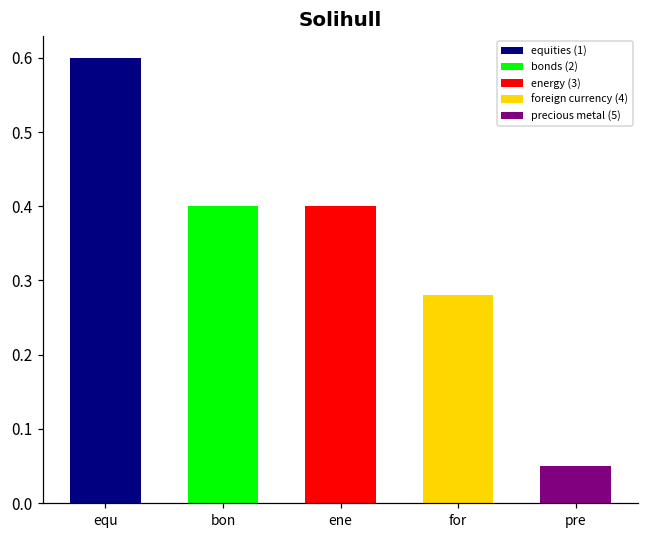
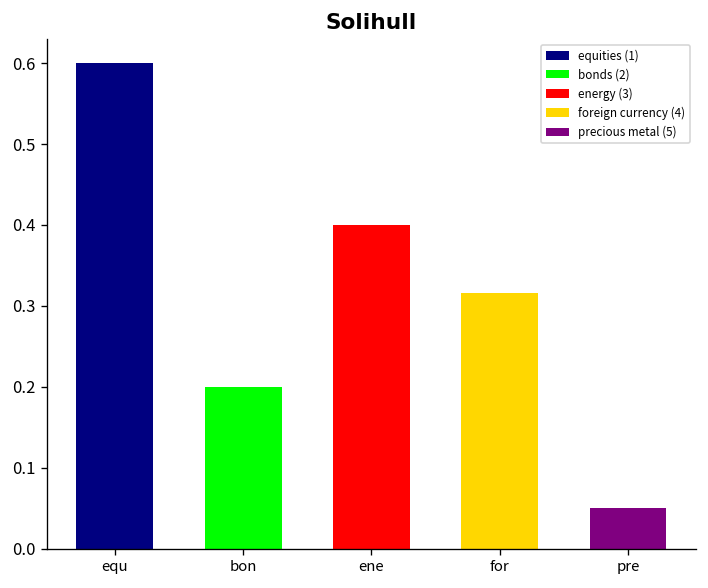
  {
    "equ": 0.60,
-   "bon": 0.4,
+   "bon": 0.2,
    "ene": 0.40,
-   "for": 0.28,
+   "for": 0.32,
    "pre": 0.05
  }
